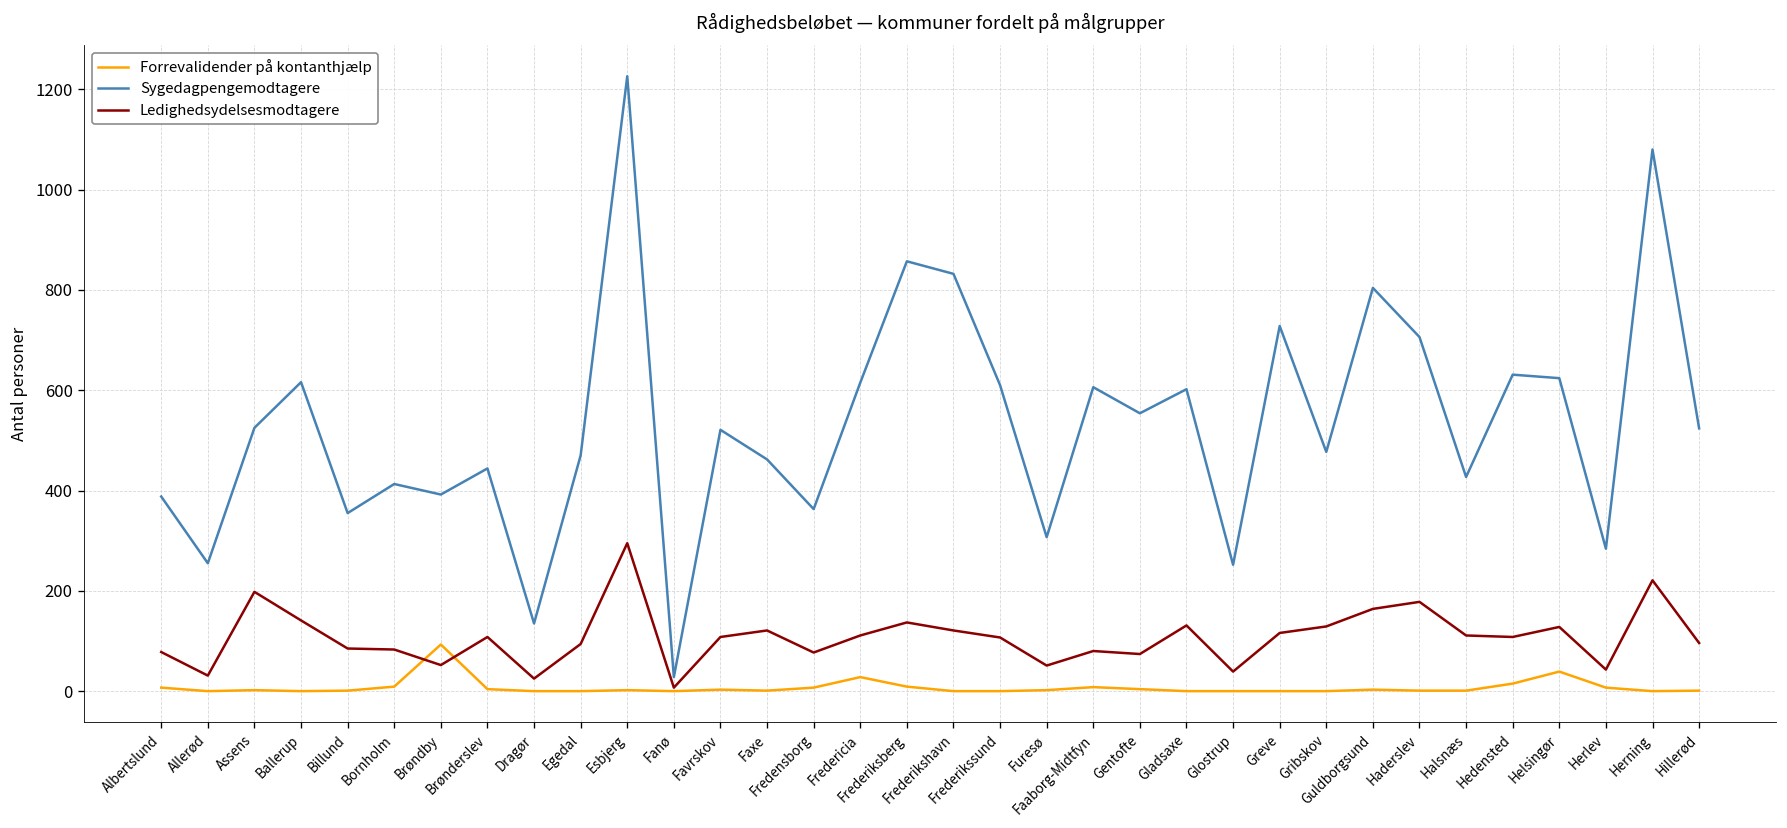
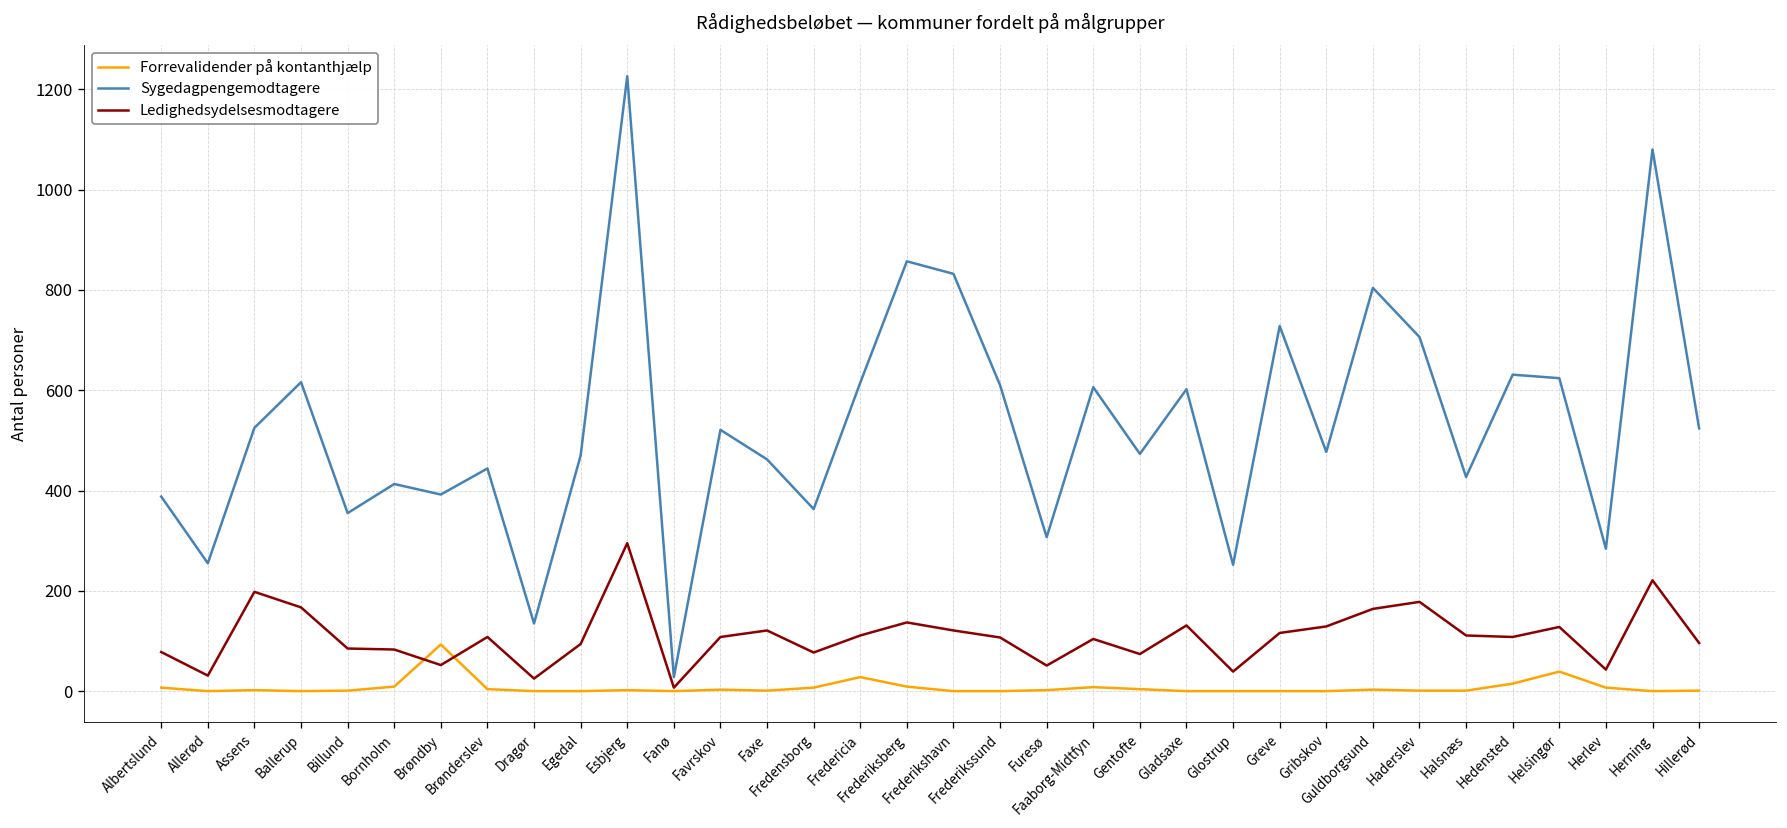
  {
    "Forrevalidender på kontanthjælp": {
      "Albertslund": 10,
      "Allerød": 0,
      "Assens": 0,
      "Ballerup": 0,
      "Billund": 0,
      "Bornholm": 10,
      "Brøndby": 90,
      "Brønderslev": 0,
      "Dragør": 0,
      "Egedal": 0,
      "Esbjerg": 0,
      "Fanø": 0,
      "Favrskov": 0,
      "Faxe": 0,
      "Fredensborg": 10,
      "Fredericia": 30,
      "Frederiksberg": 10,
      "Frederikshavn": 0,
      "Frederikssund": 0,
      "Furesø": 0,
      "Faaborg-Midtfyn": 10,
      "Gentofte": 0,
      "Gladsaxe": 0,
      "Glostrup": 0,
      "Greve": 0,
      "Gribskov": 0,
      "Guldborgsund": 0,
      "Haderslev": 0,
      "Halsnæs": 0,
      "Hedensted": 20,
      "Helsingør": 40,
      "Herlev": 10,
      "Herning": 0,
      "Hillerød": 0
    },
    "Sygedagpengemodtagere": {
      "Albertslund": 390,
      "Allerød": 260,
      "Assens": 530,
      "Ballerup": 620,
      "Billund": 360,
      "Bornholm": 410,
      "Brøndby": 390,
      "Brønderslev": 440,
      "Dragør": 140,
      "Egedal": 470,
      "Esbjerg": 1230,
      "Fanø": 30,
      "Favrskov": 520,
      "Faxe": 460,
      "Fredensborg": 360,
      "Fredericia": 620,
      "Frederiksberg": 860,
      "Frederikshavn": 830,
      "Frederikssund": 610,
      "Furesø": 310,
      "Faaborg-Midtfyn": 610,
-     "Gentofte": 550,
+     "Gentofte": 470,
      "Gladsaxe": 600,
      "Glostrup": 250,
      "Greve": 730,
      "Gribskov": 480,
      "Guldborgsund": 800,
      "Haderslev": 710,
      "Halsnæs": 430,
      "Hedensted": 630,
      "Helsingør": 620,
      "Herlev": 280,
      "Herning": 1080,
      "Hillerød": 520
    },
    "Ledighedsydelsesmodtagere": {
      "Albertslund": 80,
      "Allerød": 30,
      "Assens": 200,
-     "Ballerup": 140,
+     "Ballerup": 170,
      "Billund": 90,
      "Bornholm": 80,
      "Brøndby": 50,
      "Brønderslev": 110,
      "Dragør": 30,
      "Egedal": 90,
      "Esbjerg": 300,
      "Fanø": 10,
      "Favrskov": 110,
      "Faxe": 120,
      "Fredensborg": 80,
      "Fredericia": 110,
      "Frederiksberg": 140,
      "Frederikshavn": 120,
      "Frederikssund": 110,
      "Furesø": 50,
-     "Faaborg-Midtfyn": 80,
+     "Faaborg-Midtfyn": 100,
      "Gentofte": 70,
      "Gladsaxe": 130,
      "Glostrup": 40,
      "Greve": 120,
      "Gribskov": 130,
      "Guldborgsund": 160,
      "Haderslev": 180,
      "Halsnæs": 110,
      "Hedensted": 110,
      "Helsingør": 130,
      "Herlev": 40,
      "Herning": 220,
      "Hillerød": 100
    }
  }
